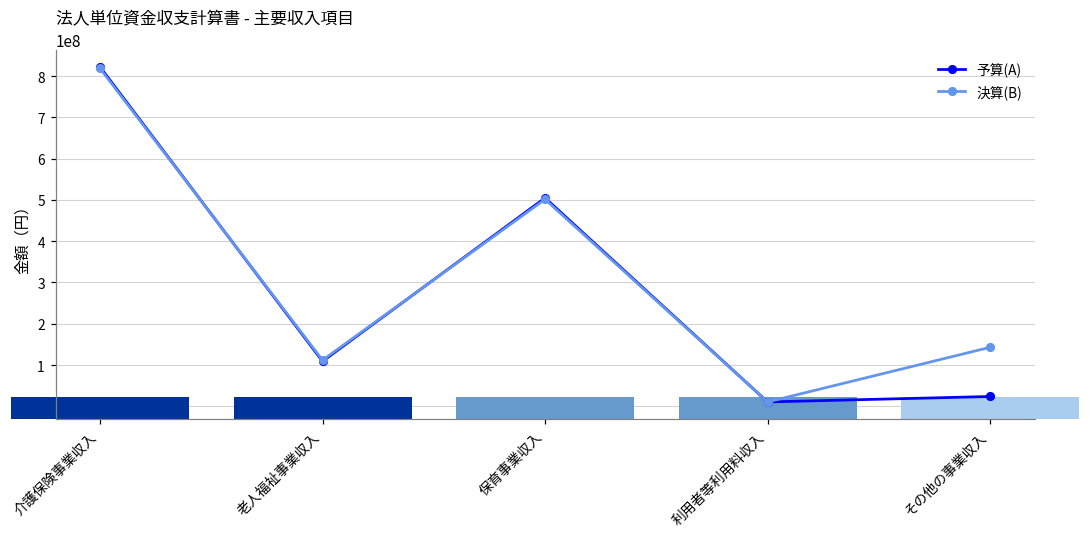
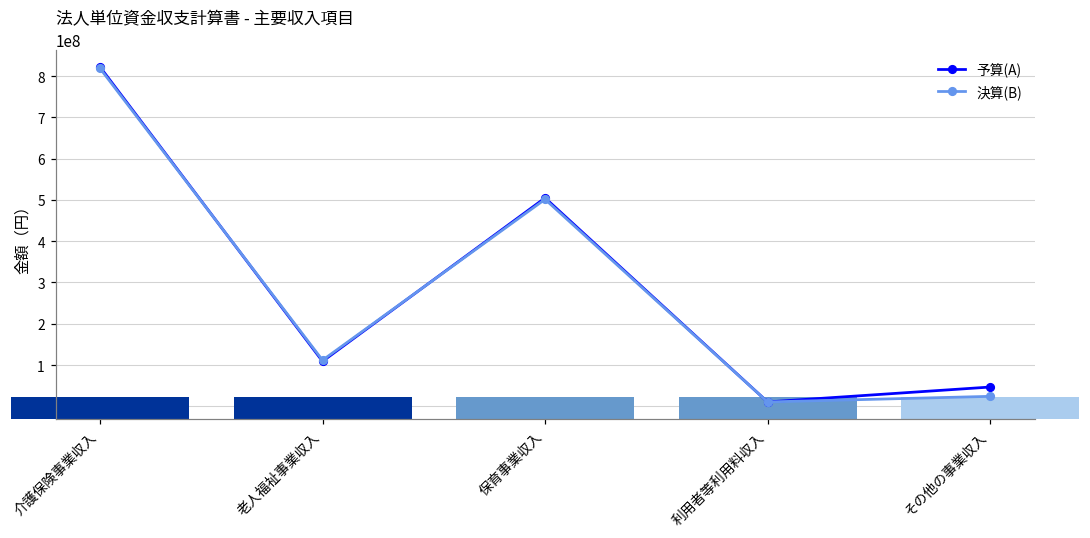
  {
    "予算(A)": {
-     "その他の事業収入": 20000000
+     "その他の事業収入": 50000000
    },
    "決算(B)": {
-     "その他の事業収入": 140000000
+     "その他の事業収入": 20000000
    }
  }
